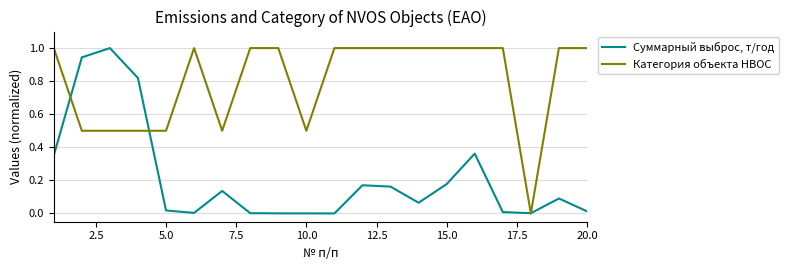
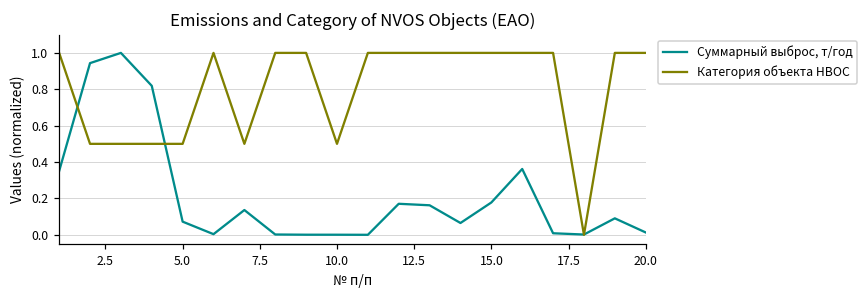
  {
    "Суммарный выброс, т/год": {
-     "5.0": 0.02,
+     "5.0": 0.07,
      "10.0": 0.00,
      "15.0": 0.18,
      "20.0": 0.01
    },
    "Категория объекта НВОС": {
      "5.0": 0.50,
      "10.0": 0.50,
      "15.0": 1.00,
      "20.0": 1.00
    }
  }
